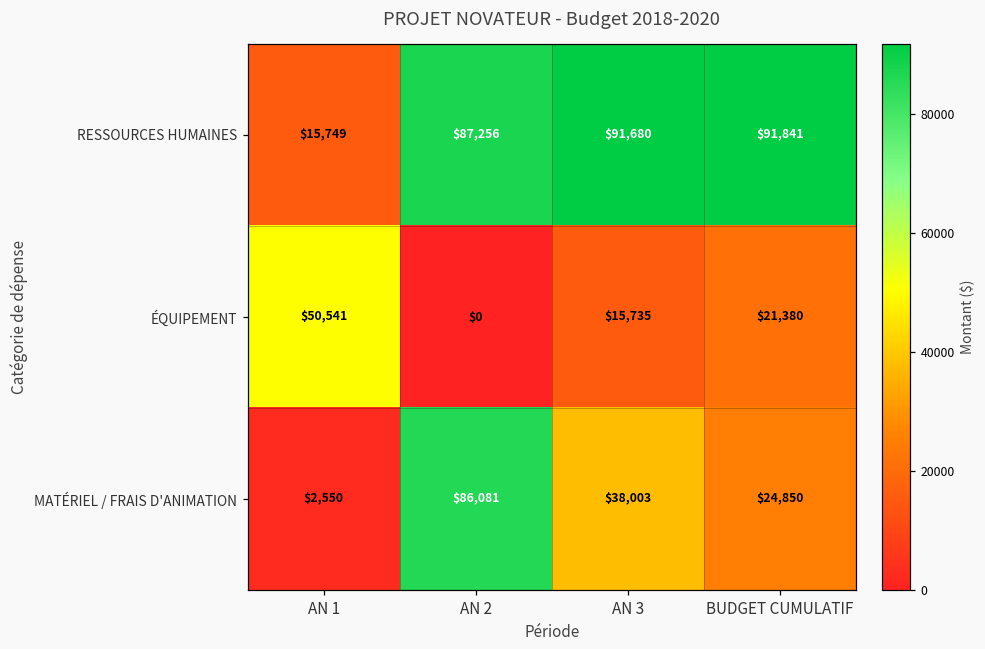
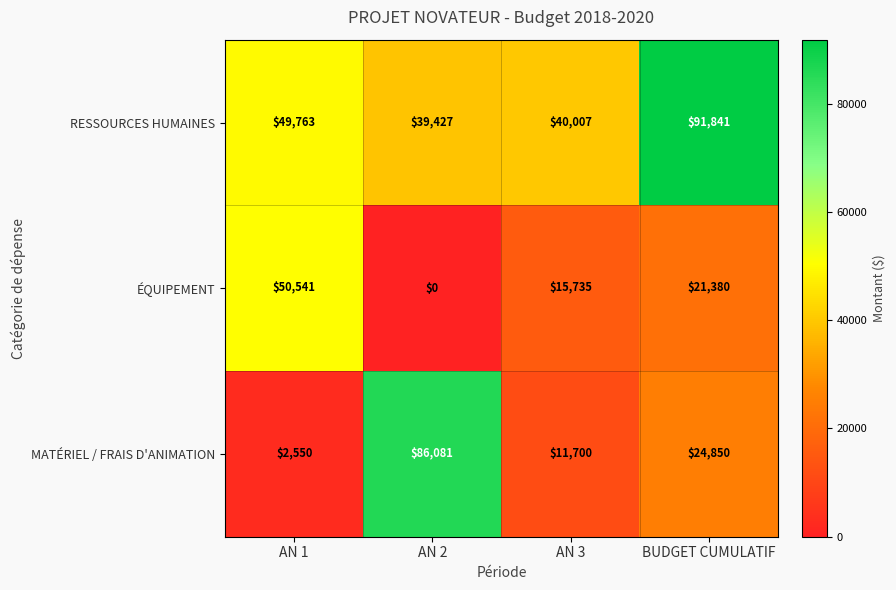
  {
    "RESSOURCES HUMAINES": {
-     "AN 1": "$15,749",
-     "AN 2": "$87,256",
-     "AN 3": "$91,680",
+     "AN 1": "$49,763",
+     "AN 2": "$39,427",
+     "AN 3": "$40,007",
      "BUDGET CUMULATIF": "$91,841"
    },
    "ÉQUIPEMENT": {
      "AN 1": "$50,541",
      "AN 2": "$0",
      "AN 3": "$15,735",
      "BUDGET CUMULATIF": "$21,380"
    },
    "MATÉRIEL / FRAIS D'ANIMATION": {
      "AN 1": "$2,550",
      "AN 2": "$86,081",
-     "AN 3": "$38,003",
+     "AN 3": "$11,700",
      "BUDGET CUMULATIF": "$24,850"
    }
  }
